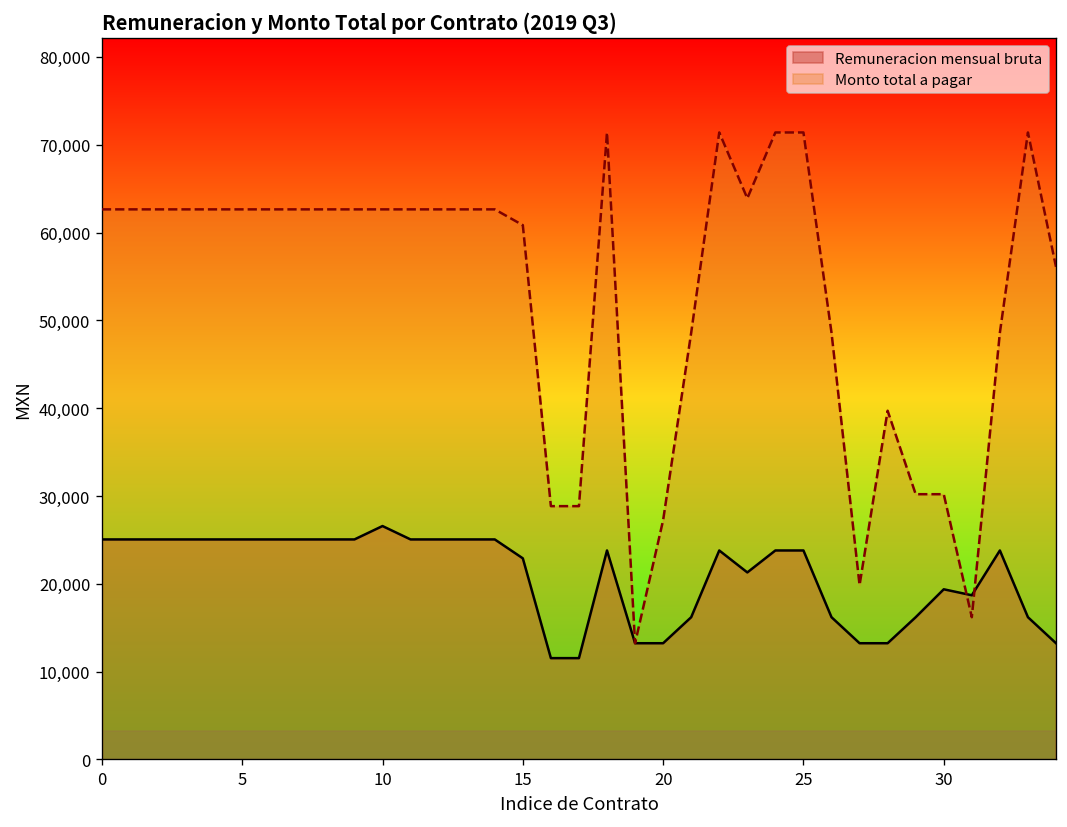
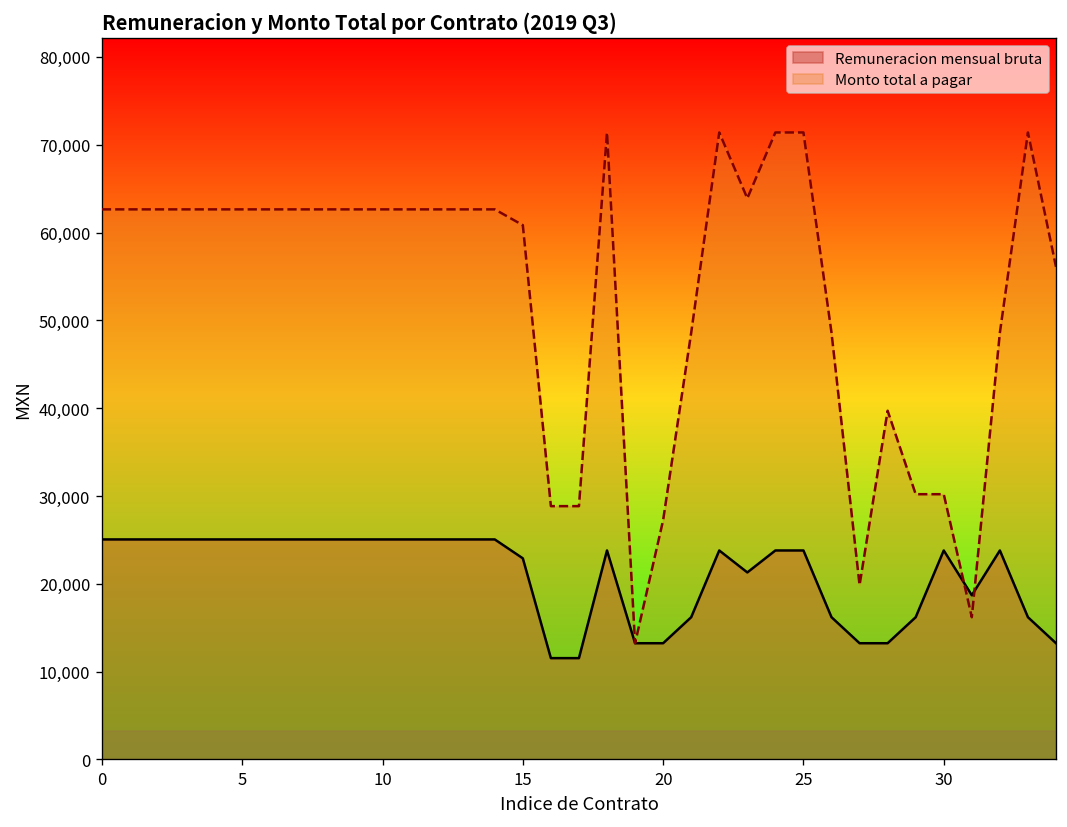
  {
    "Remuneracion mensual bruta": {
      "0": "25,000",
      "5": "25,000",
-     "10": "27,000",
+     "10": "25,000",
      "15": "23,000",
      "20": "13,000",
      "25": "24,000",
-     "30": "19,000"
+     "30": "24,000"
    },
    "Monto total a pagar": {
      "0": "63,000",
      "5": "63,000",
      "10": "63,000",
      "15": "61,000",
      "20": "27,000",
      "25": "71,000",
      "30": "30,000"
    }
  }
